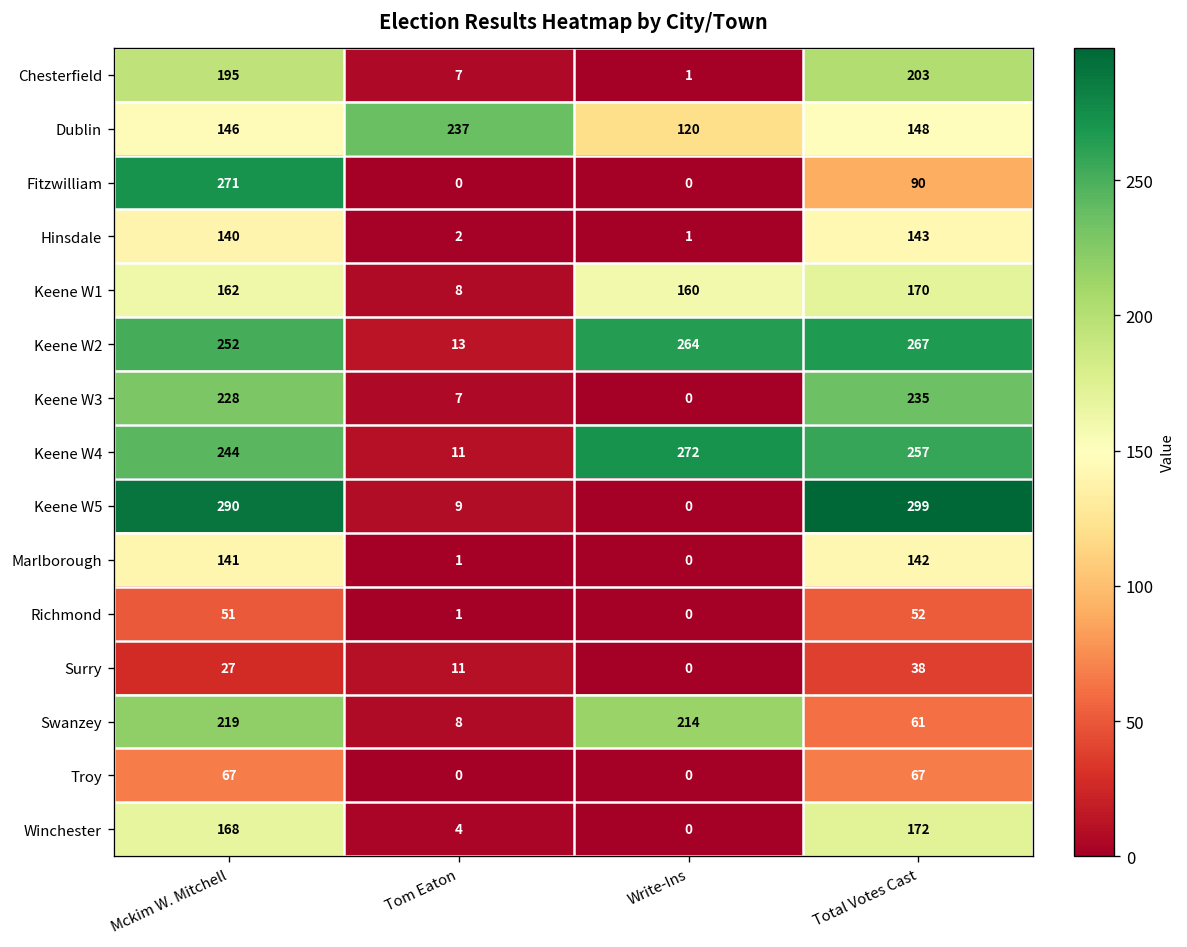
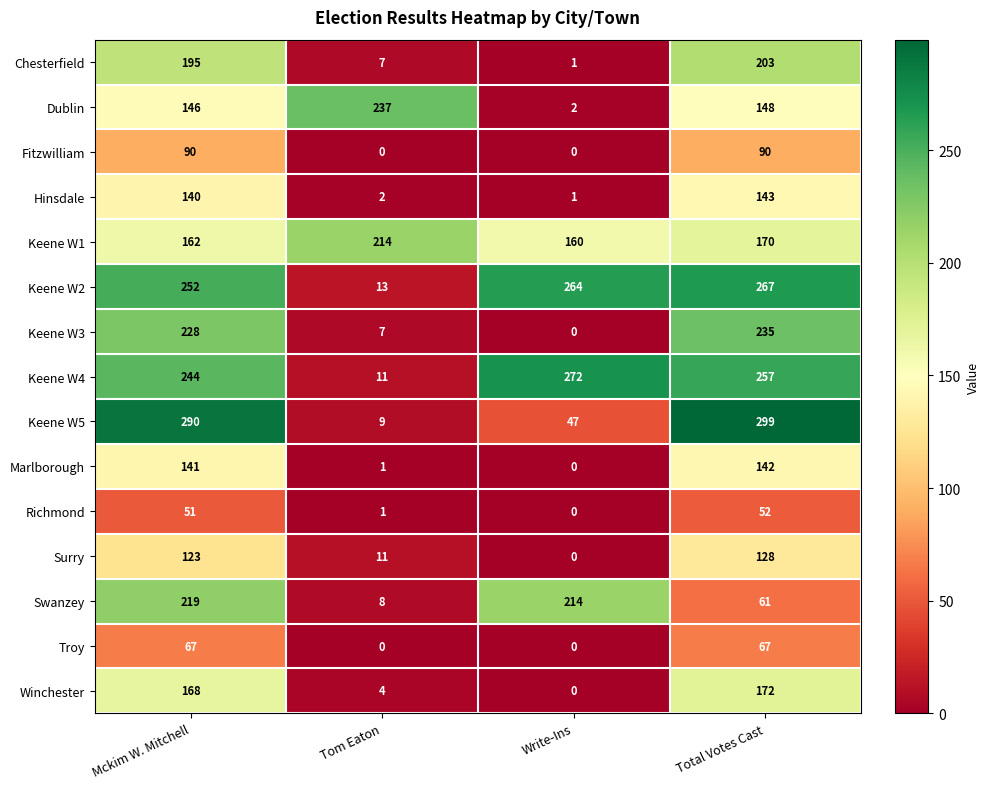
  {
    "Chesterfield": {
      "Mckim W. Mitchell": 195,
      "Tom Eaton": 7,
      "Write-Ins": 1,
      "Total Votes Cast": 203
    },
    "Dublin": {
      "Mckim W. Mitchell": 146,
      "Tom Eaton": 237,
-     "Write-Ins": 120,
+     "Write-Ins": 2,
      "Total Votes Cast": 148
    },
    "Fitzwilliam": {
-     "Mckim W. Mitchell": 271,
+     "Mckim W. Mitchell": 90,
      "Tom Eaton": 0,
      "Write-Ins": 0,
      "Total Votes Cast": 90
    },
    "Hinsdale": {
      "Mckim W. Mitchell": 140,
      "Tom Eaton": 2,
      "Write-Ins": 1,
      "Total Votes Cast": 143
    },
    "Keene W1": {
      "Mckim W. Mitchell": 162,
-     "Tom Eaton": 8,
+     "Tom Eaton": 214,
      "Write-Ins": 160,
      "Total Votes Cast": 170
    },
    "Keene W2": {
      "Mckim W. Mitchell": 252,
      "Tom Eaton": 13,
      "Write-Ins": 264,
      "Total Votes Cast": 267
    },
    "Keene W3": {
      "Mckim W. Mitchell": 228,
      "Tom Eaton": 7,
      "Write-Ins": 0,
      "Total Votes Cast": 235
    },
    "Keene W4": {
      "Mckim W. Mitchell": 244,
      "Tom Eaton": 11,
      "Write-Ins": 272,
      "Total Votes Cast": 257
    },
    "Keene W5": {
      "Mckim W. Mitchell": 290,
      "Tom Eaton": 9,
-     "Write-Ins": 0,
+     "Write-Ins": 47,
      "Total Votes Cast": 299
    },
    "Marlborough": {
      "Mckim W. Mitchell": 141,
      "Tom Eaton": 1,
      "Write-Ins": 0,
      "Total Votes Cast": 142
    },
    "Richmond": {
      "Mckim W. Mitchell": 51,
      "Tom Eaton": 1,
      "Write-Ins": 0,
      "Total Votes Cast": 52
    },
    "Surry": {
-     "Mckim W. Mitchell": 27,
+     "Mckim W. Mitchell": 123,
      "Tom Eaton": 11,
      "Write-Ins": 0,
-     "Total Votes Cast": 38
+     "Total Votes Cast": 128
    },
    "Swanzey": {
      "Mckim W. Mitchell": 219,
      "Tom Eaton": 8,
      "Write-Ins": 214,
      "Total Votes Cast": 61
    },
    "Troy": {
      "Mckim W. Mitchell": 67,
      "Tom Eaton": 0,
      "Write-Ins": 0,
      "Total Votes Cast": 67
    },
    "Winchester": {
      "Mckim W. Mitchell": 168,
      "Tom Eaton": 4,
      "Write-Ins": 0,
      "Total Votes Cast": 172
    }
  }
